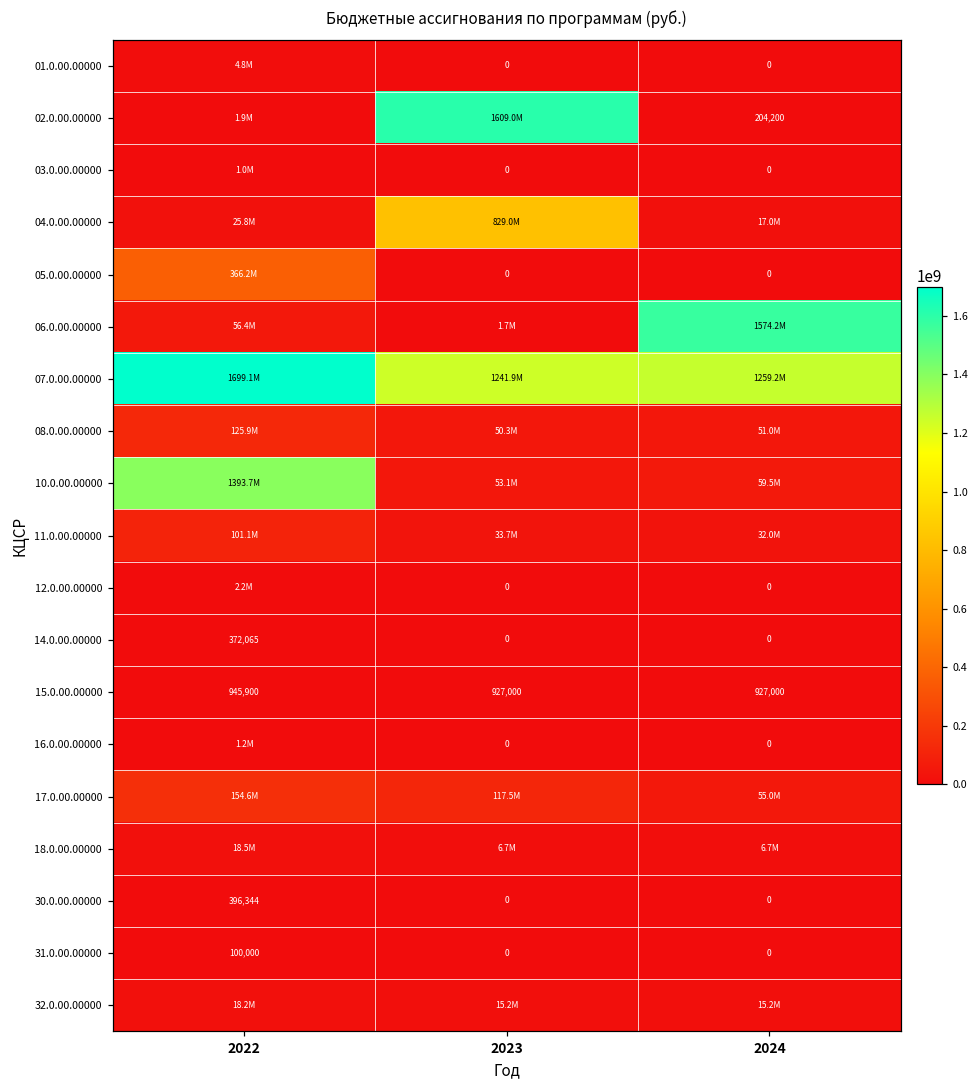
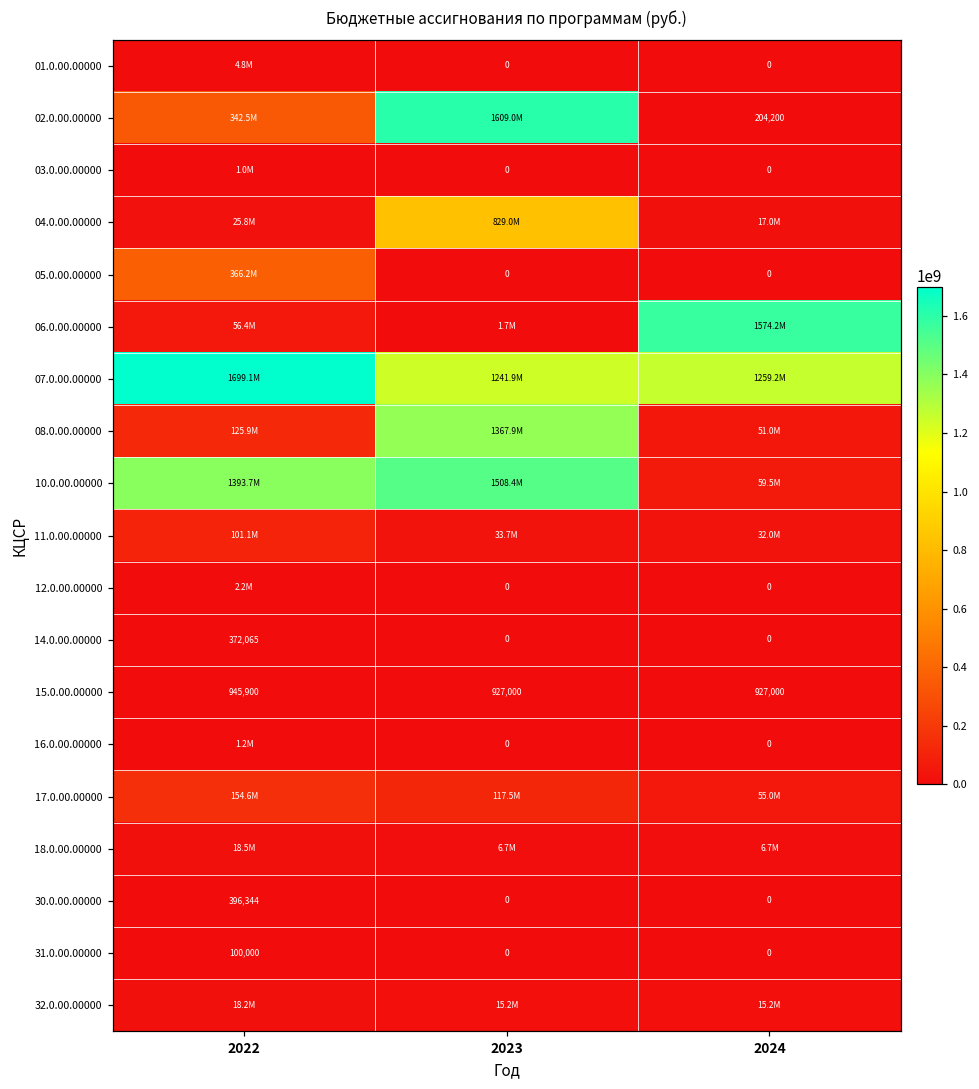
  {
    "01.0.00.00000": {
      "2022": "4.8M",
      "2023": "0",
      "2024": "0"
    },
    "02.0.00.00000": {
-     "2022": "1.9M",
+     "2022": "342.5M",
      "2023": "1609.0M",
      "2024": "204,200"
    },
    "03.0.00.00000": {
      "2022": "1.0M",
      "2023": "0",
      "2024": "0"
    },
    "04.0.00.00000": {
      "2022": "25.8M",
      "2023": "829.0M",
      "2024": "17.0M"
    },
    "05.0.00.00000": {
      "2022": "366.2M",
      "2023": "0",
      "2024": "0"
    },
    "06.0.00.00000": {
      "2022": "56.4M",
      "2023": "1.7M",
      "2024": "1574.2M"
    },
    "07.0.00.00000": {
      "2022": "1699.1M",
      "2023": "1241.9M",
      "2024": "1259.2M"
    },
    "08.0.00.00000": {
      "2022": "125.9M",
-     "2023": "50.3M",
+     "2023": "1367.9M",
      "2024": "51.0M"
    },
    "10.0.00.00000": {
      "2022": "1393.7M",
-     "2023": "53.1M",
+     "2023": "1508.4M",
      "2024": "59.5M"
    },
    "11.0.00.00000": {
      "2022": "101.1M",
      "2023": "33.7M",
      "2024": "32.0M"
    },
    "12.0.00.00000": {
      "2022": "2.2M",
      "2023": "0",
      "2024": "0"
    },
    "14.0.00.00000": {
      "2022": "372,065",
      "2023": "0",
      "2024": "0"
    },
    "15.0.00.00000": {
      "2022": "945,900",
      "2023": "927,000",
      "2024": "927,000"
    },
    "16.0.00.00000": {
      "2022": "1.2M",
      "2023": "0",
      "2024": "0"
    },
    "17.0.00.00000": {
      "2022": "154.6M",
      "2023": "117.5M",
      "2024": "55.0M"
    },
    "18.0.00.00000": {
      "2022": "18.5M",
      "2023": "6.7M",
      "2024": "6.7M"
    },
    "30.0.00.00000": {
      "2022": "396,344",
      "2023": "0",
      "2024": "0"
    },
    "31.0.00.00000": {
      "2022": "100,000",
      "2023": "0",
      "2024": "0"
    },
    "32.0.00.00000": {
      "2022": "18.2M",
      "2023": "15.2M",
      "2024": "15.2M"
    }
  }
